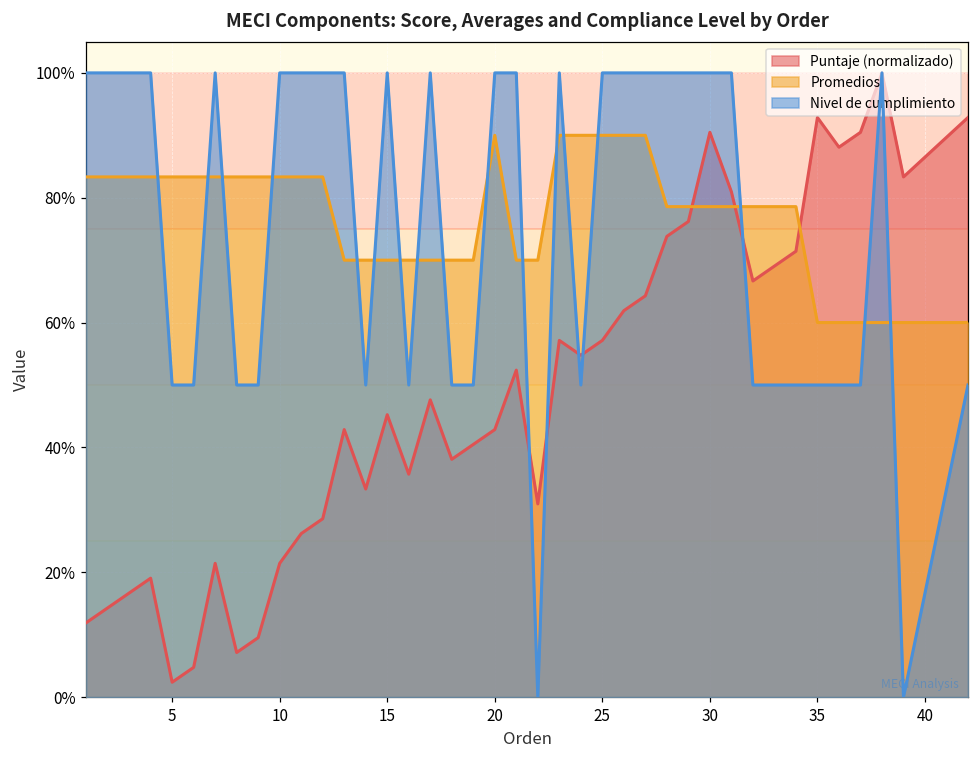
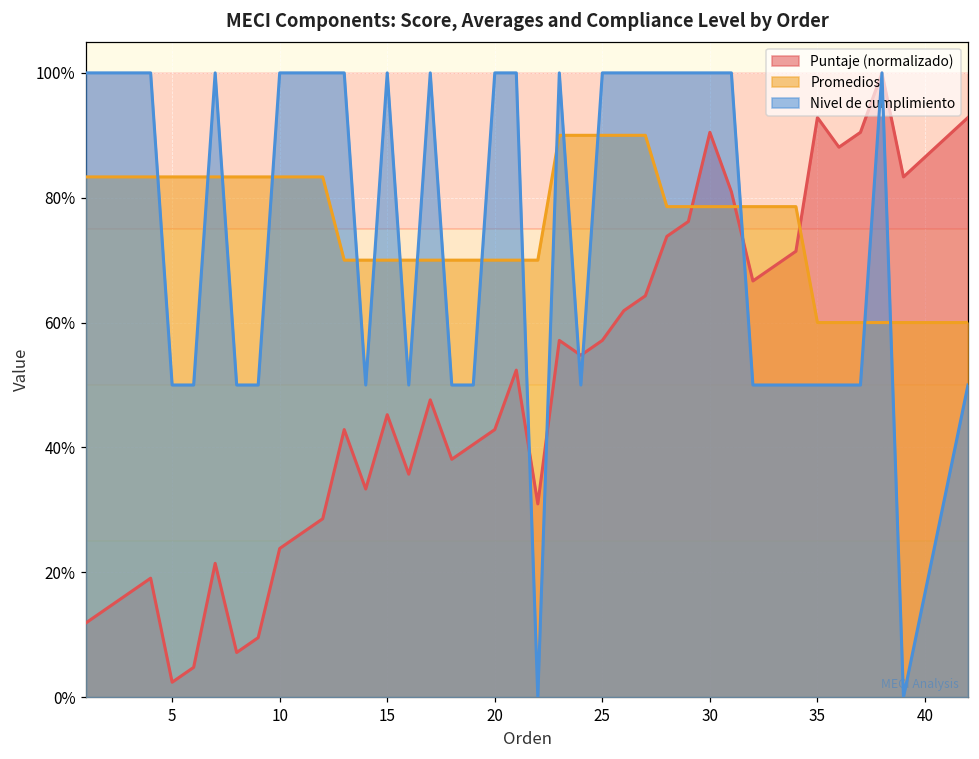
  {
    "Puntaje (normalizado)": {
      "5": "2%",
-     "10": "21%",
+     "10": "24%",
      "15": "45%",
      "20": "43%",
      "25": "57%",
      "30": "90%",
      "35": "93%"
    },
    "Promedios": {
      "5": "83%",
      "10": "83%",
      "15": "70%",
-     "20": "90%",
+     "20": "70%",
      "25": "90%",
      "30": "79%",
      "35": "60%"
    },
    "Nivel de cumplimiento": {
      "5": "50%",
      "10": "100%",
      "15": "100%",
      "20": "100%",
      "25": "100%",
      "30": "100%",
      "35": "50%"
    }
  }
